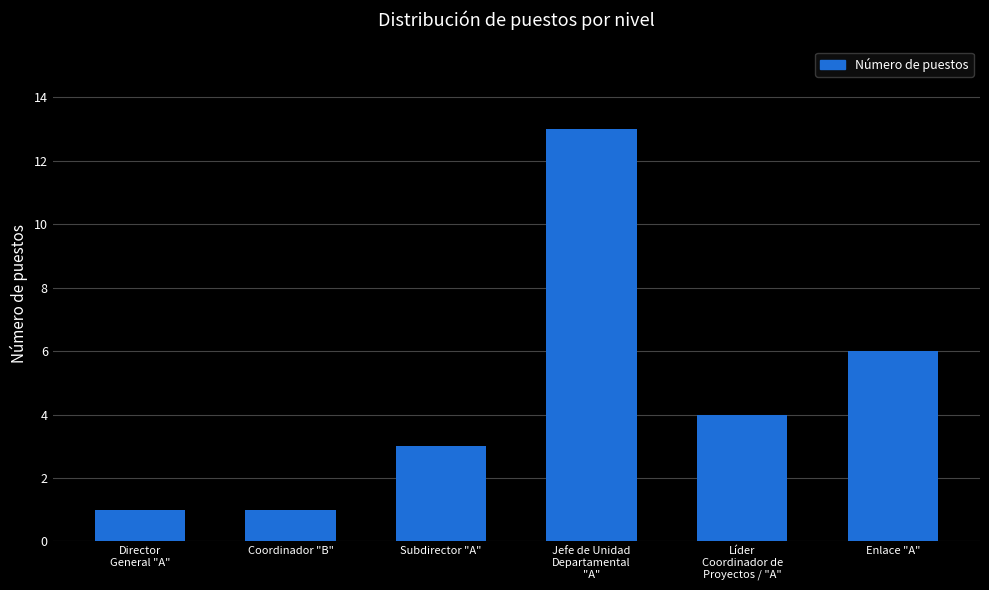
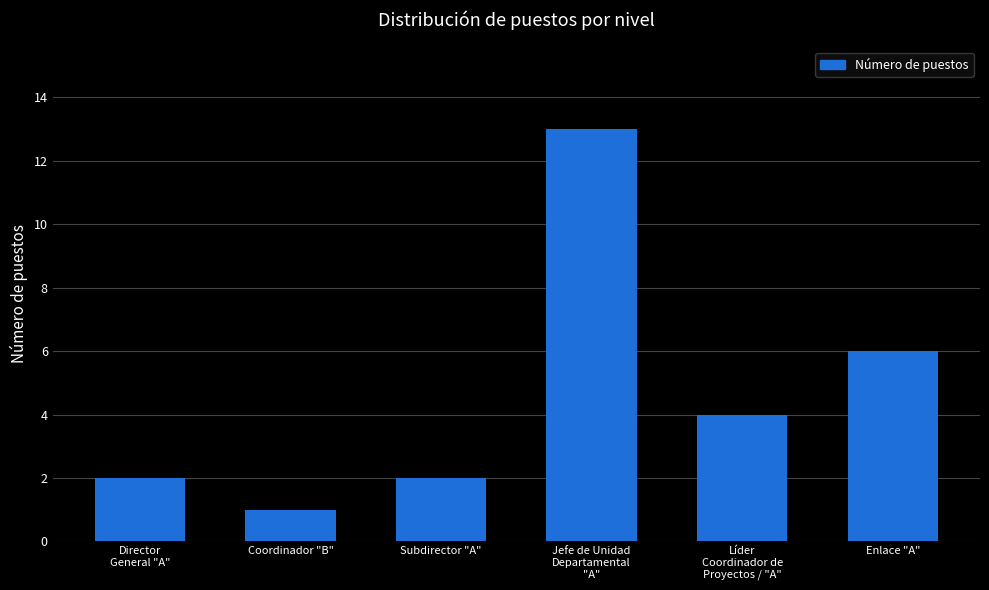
  {
-   "Director General \"A\"": 1,
+   "Director General \"A\"": 2,
    "Coordinador \"B\"": 1,
-   "Subdirector \"A\"": 3,
+   "Subdirector \"A\"": 2,
    "Jefe de Unidad Departamental \"A\"": 13,
    "Líder Coordinador de Proyectos / \"A\"": 4,
    "Enlace \"A\"": 6
  }
